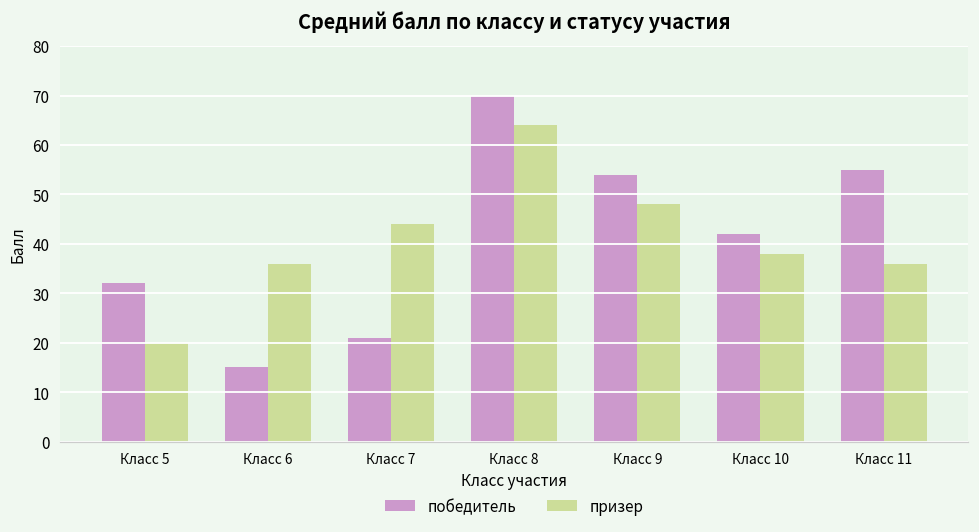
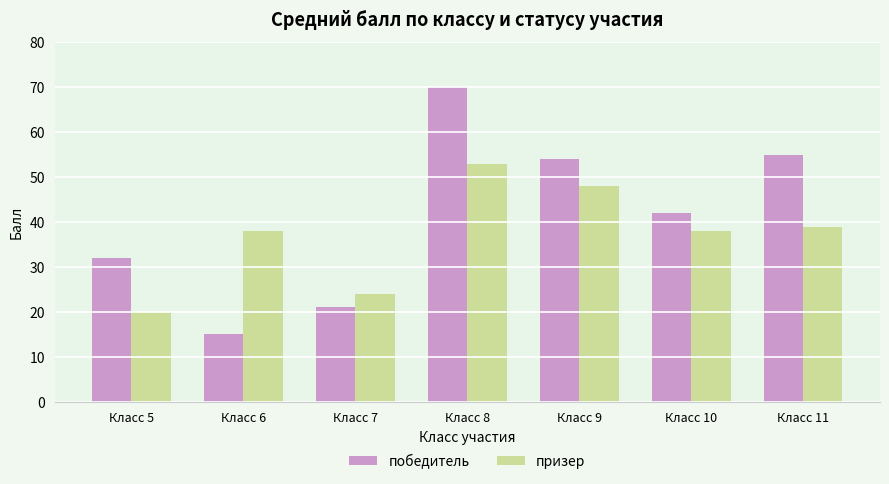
  {
    "победитель": {
      "Класс 5": 32,
      "Класс 6": 15,
      "Класс 7": 21,
      "Класс 8": 70,
      "Класс 9": 54,
      "Класс 10": 42,
      "Класс 11": 55
    },
    "призер": {
      "Класс 5": 20,
-     "Класс 6": 36,
-     "Класс 7": 44,
-     "Класс 8": 64,
+     "Класс 6": 38,
+     "Класс 7": 24,
+     "Класс 8": 53,
      "Класс 9": 48,
      "Класс 10": 38,
-     "Класс 11": 36
+     "Класс 11": 39
    }
  }
